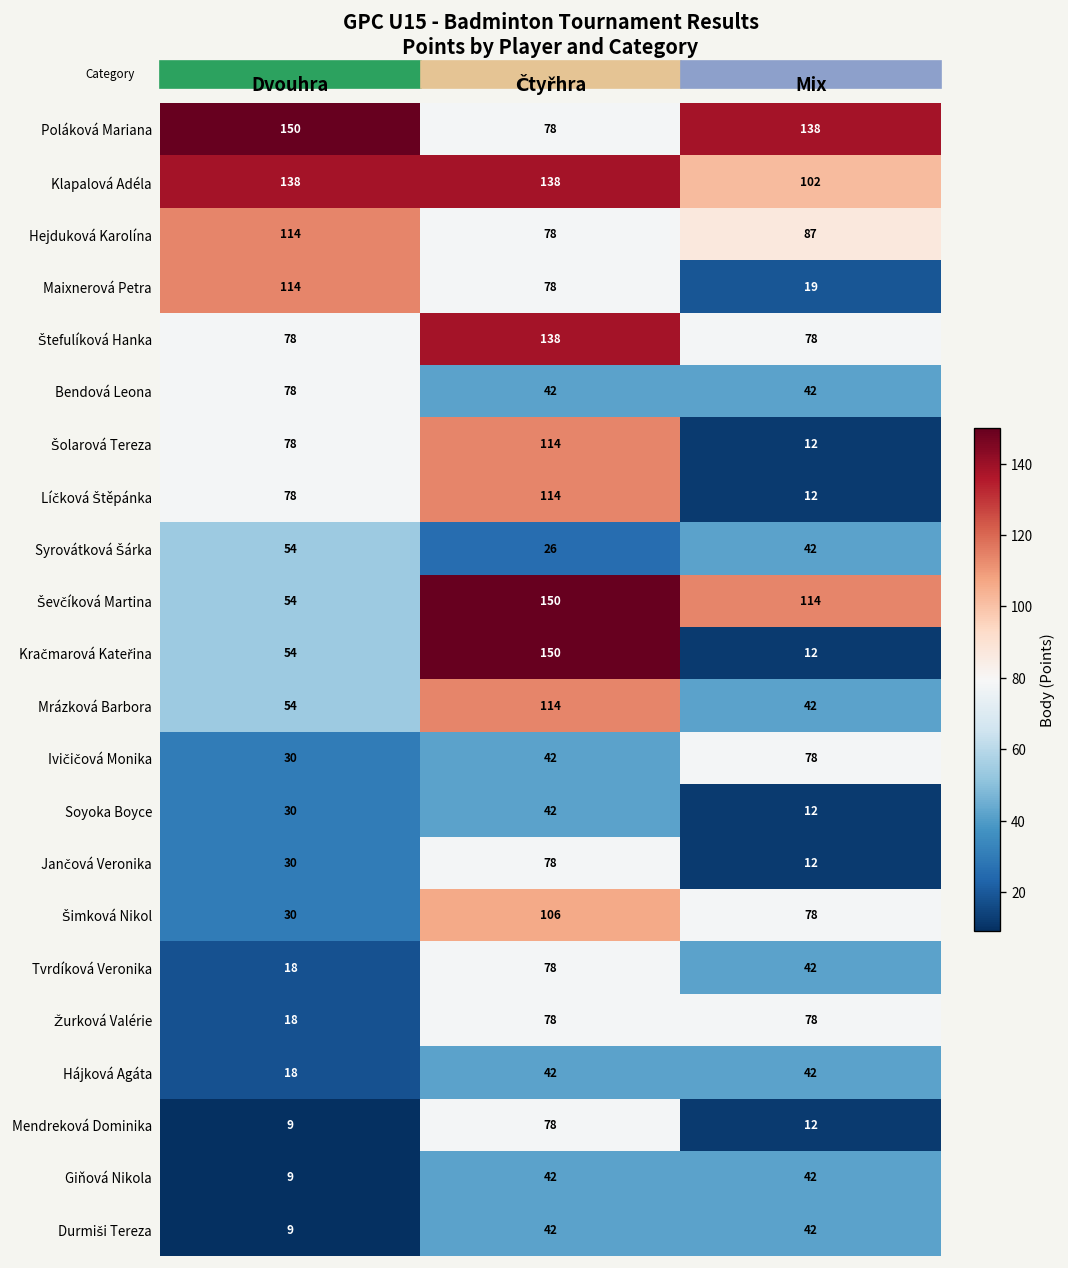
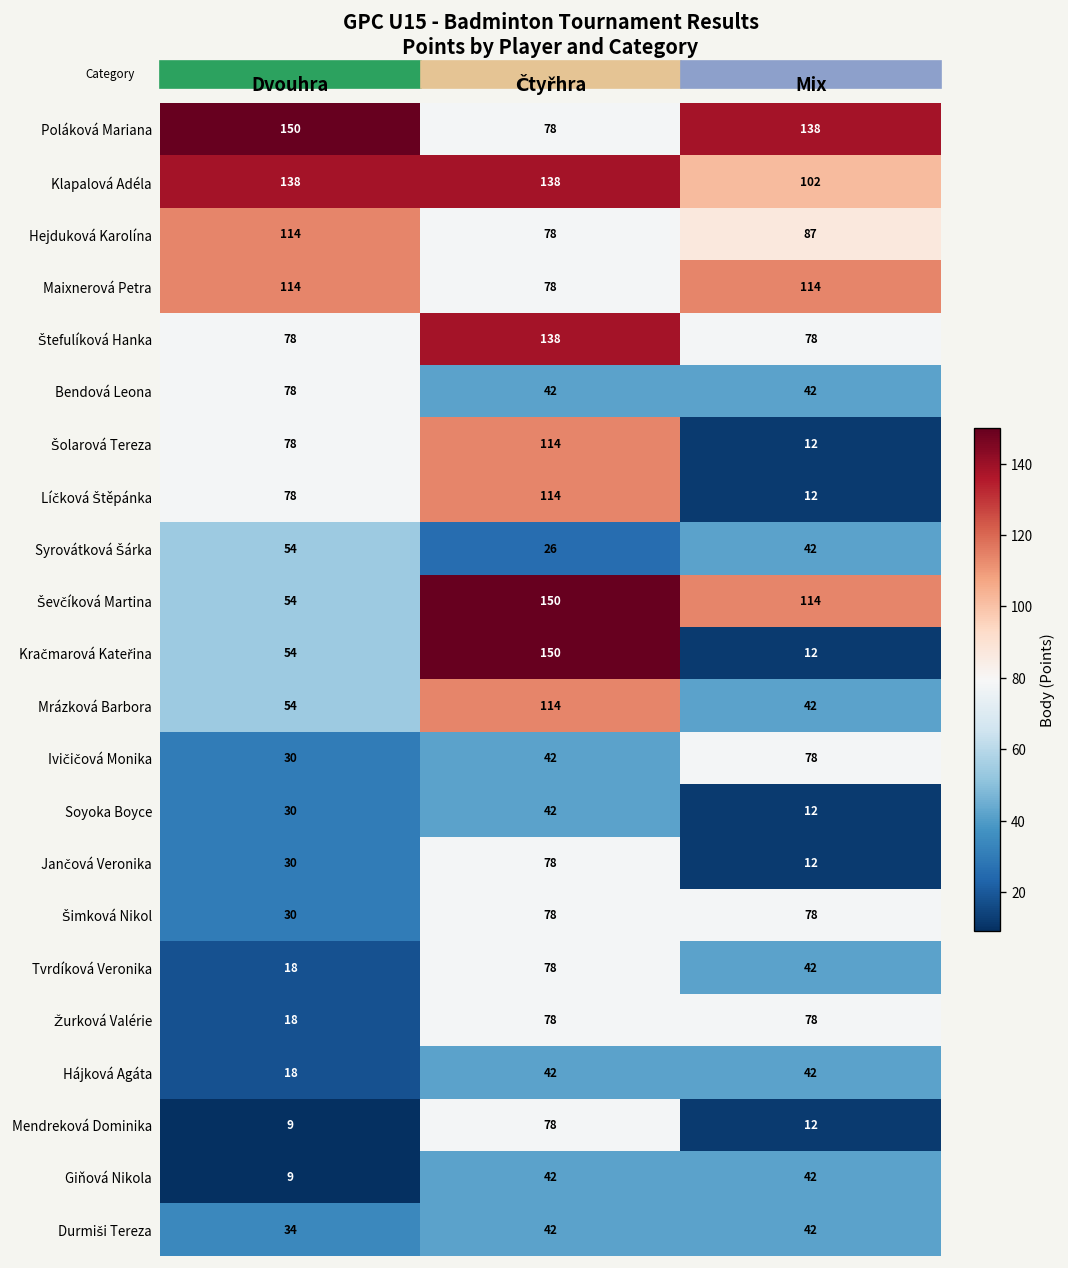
  {
    "Poláková Mariana": {
      "Dvouhra": 150,
      "Čtyřhra": 78,
      "Mix": 138
    },
    "Klapalová Adéla": {
      "Dvouhra": 138,
      "Čtyřhra": 138,
      "Mix": 102
    },
    "Hejduková Karolína": {
      "Dvouhra": 114,
      "Čtyřhra": 78,
      "Mix": 87
    },
    "Maixnerová Petra": {
      "Dvouhra": 114,
      "Čtyřhra": 78,
-     "Mix": 19
+     "Mix": 114
    },
    "Štefulíková Hanka": {
      "Dvouhra": 78,
      "Čtyřhra": 138,
      "Mix": 78
    },
    "Bendová Leona": {
      "Dvouhra": 78,
      "Čtyřhra": 42,
      "Mix": 42
    },
    "Šolarová Tereza": {
      "Dvouhra": 78,
      "Čtyřhra": 114,
      "Mix": 12
    },
    "Líčková Štěpánka": {
      "Dvouhra": 78,
      "Čtyřhra": 114,
      "Mix": 12
    },
    "Syrovátková Šárka": {
      "Dvouhra": 54,
      "Čtyřhra": 26,
      "Mix": 42
    },
    "Ševčíková Martina": {
      "Dvouhra": 54,
      "Čtyřhra": 150,
      "Mix": 114
    },
    "Kračmarová Kateřina": {
      "Dvouhra": 54,
      "Čtyřhra": 150,
      "Mix": 12
    },
    "Mrázková Barbora": {
      "Dvouhra": 54,
      "Čtyřhra": 114,
      "Mix": 42
    },
    "Ivičičová Monika": {
      "Dvouhra": 30,
      "Čtyřhra": 42,
      "Mix": 78
    },
    "Soyoka Boyce": {
      "Dvouhra": 30,
      "Čtyřhra": 42,
      "Mix": 12
    },
    "Jančová Veronika": {
      "Dvouhra": 30,
      "Čtyřhra": 78,
      "Mix": 12
    },
    "Šimková Nikol": {
      "Dvouhra": 30,
-     "Čtyřhra": 106,
+     "Čtyřhra": 78,
      "Mix": 78
    },
    "Tvrdíková Veronika": {
      "Dvouhra": 18,
      "Čtyřhra": 78,
      "Mix": 42
    },
    "Žurková Valérie": {
      "Dvouhra": 18,
      "Čtyřhra": 78,
      "Mix": 78
    },
    "Hájková Agáta": {
      "Dvouhra": 18,
      "Čtyřhra": 42,
      "Mix": 42
    },
    "Mendreková Dominika": {
      "Dvouhra": 9,
      "Čtyřhra": 78,
      "Mix": 12
    },
    "Giňová Nikola": {
      "Dvouhra": 9,
      "Čtyřhra": 42,
      "Mix": 42
    },
    "Durmiši Tereza": {
-     "Dvouhra": 9,
+     "Dvouhra": 34,
      "Čtyřhra": 42,
      "Mix": 42
    }
  }
